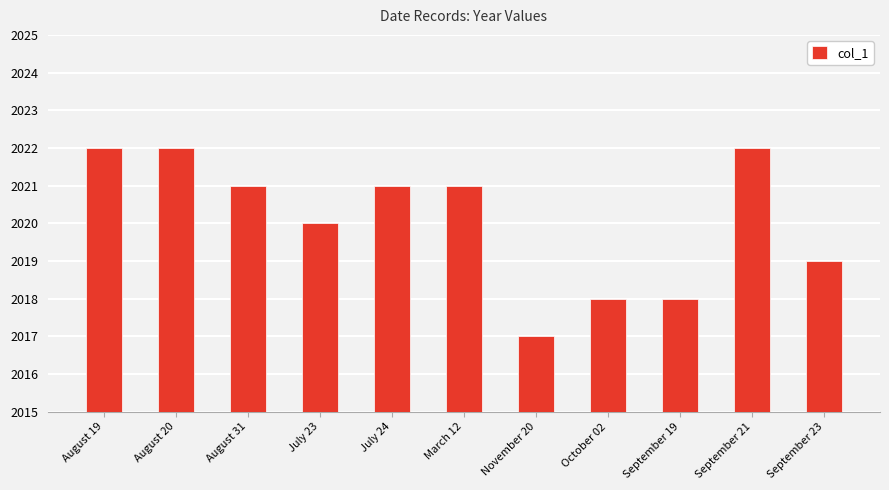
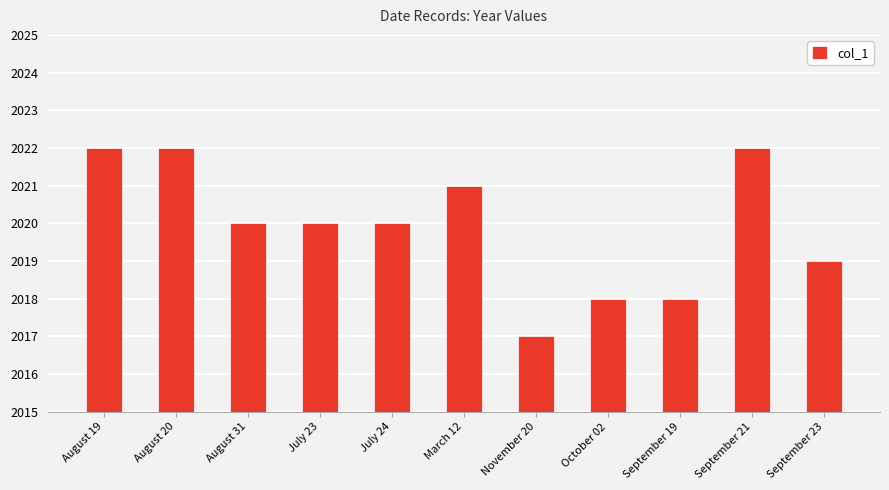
  {
    "August 19": 2022,
    "August 20": 2022,
-   "August 31": 2021,
+   "August 31": 2020,
    "July 23": 2020,
-   "July 24": 2021,
+   "July 24": 2020,
    "March 12": 2021,
    "November 20": 2017,
    "October 02": 2018,
    "September 19": 2018,
    "September 21": 2022,
    "September 23": 2019
  }
